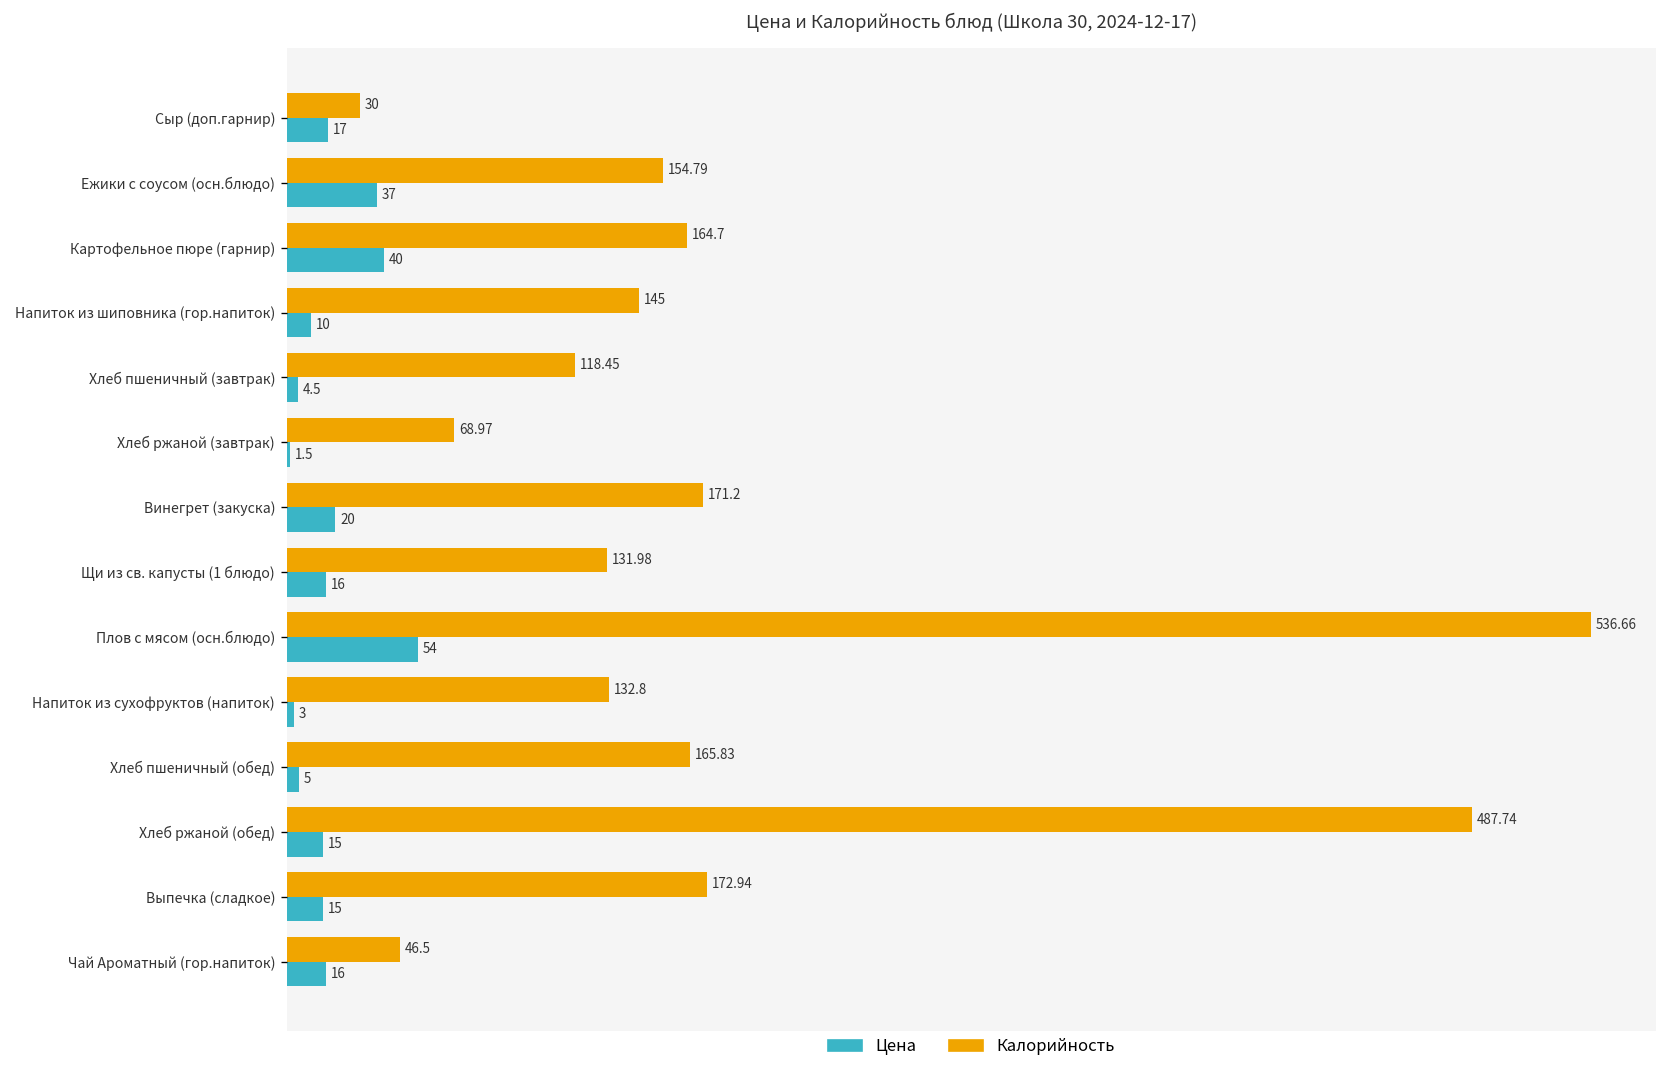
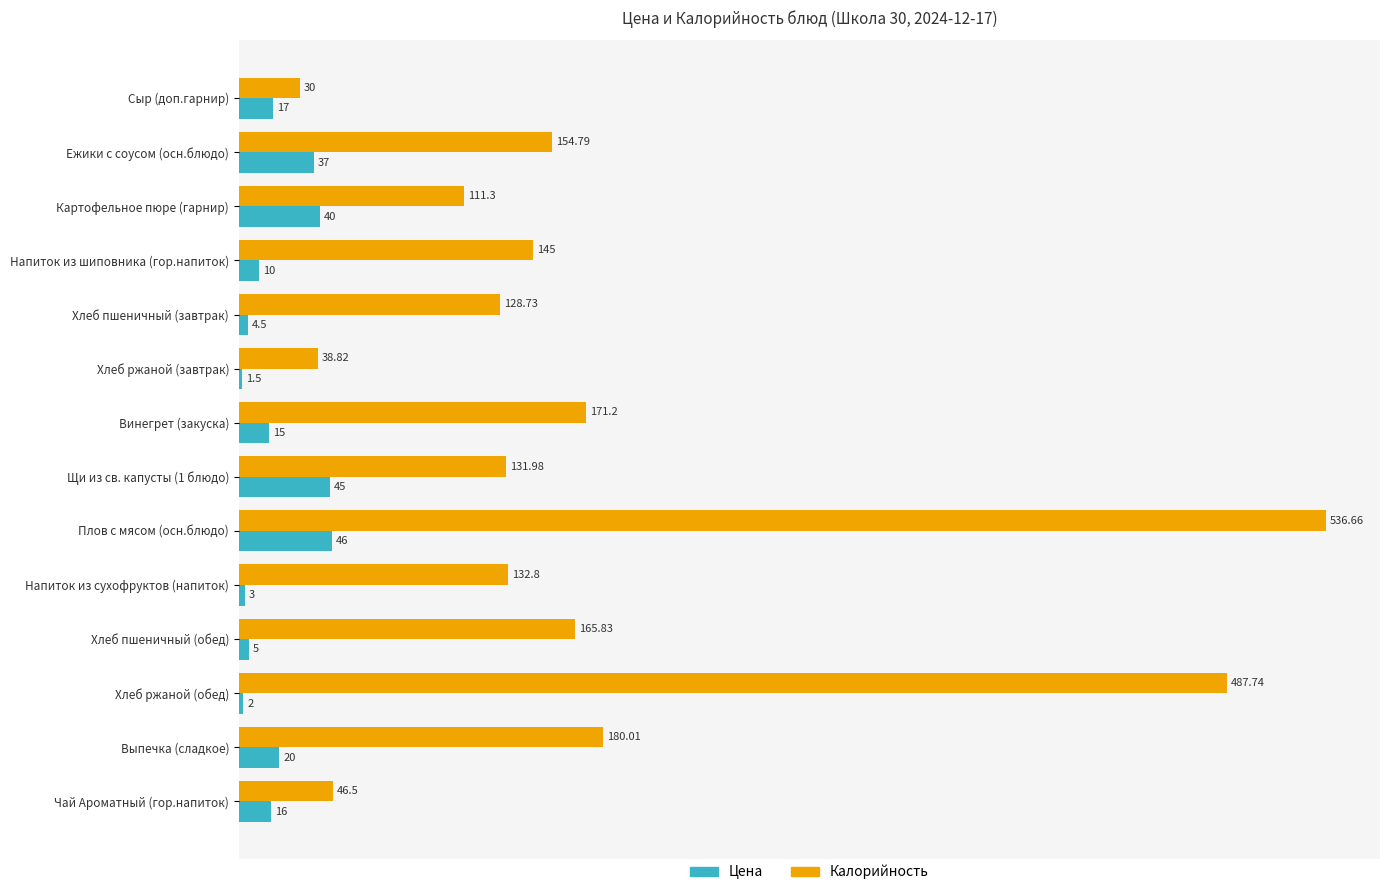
  {
    "Цена": {
      "Сыр (доп.гарнир)": 17,
      "Ежики с соусом (осн.блюдо)": 37,
      "Картофельное пюре (гарнир)": 40,
      "Напиток из шиповника (гор.напиток)": 10,
      "Хлеб пшеничный (завтрак)": 4.5,
      "Хлеб ржаной (завтрак)": 1.5,
-     "Винегрет (закуска)": 20,
-     "Щи из св. капусты (1 блюдо)": 16,
-     "Плов с мясом (осн.блюдо)": 54,
+     "Винегрет (закуска)": 15,
+     "Щи из св. капусты (1 блюдо)": 45,
+     "Плов с мясом (осн.блюдо)": 46,
      "Напиток из сухофруктов (напиток)": 3,
      "Хлеб пшеничный (обед)": 5,
-     "Хлеб ржаной (обед)": 15,
-     "Выпечка (сладкое)": 15,
+     "Хлеб ржаной (обед)": 2,
+     "Выпечка (сладкое)": 20,
      "Чай Ароматный (гор.напиток)": 16
    },
    "Калорийность": {
      "Сыр (доп.гарнир)": 30,
      "Ежики с соусом (осн.блюдо)": 154.79,
-     "Картофельное пюре (гарнир)": 164.7,
+     "Картофельное пюре (гарнир)": 111.3,
      "Напиток из шиповника (гор.напиток)": 145,
-     "Хлеб пшеничный (завтрак)": 118.45,
-     "Хлеб ржаной (завтрак)": 68.97,
+     "Хлеб пшеничный (завтрак)": 128.73,
+     "Хлеб ржаной (завтрак)": 38.82,
      "Винегрет (закуска)": 171.2,
      "Щи из св. капусты (1 блюдо)": 131.98,
      "Плов с мясом (осн.блюдо)": 536.66,
      "Напиток из сухофруктов (напиток)": 132.8,
      "Хлеб пшеничный (обед)": 165.83,
      "Хлеб ржаной (обед)": 487.74,
-     "Выпечка (сладкое)": 172.94,
+     "Выпечка (сладкое)": 180.01,
      "Чай Ароматный (гор.напиток)": 46.5
    }
  }
